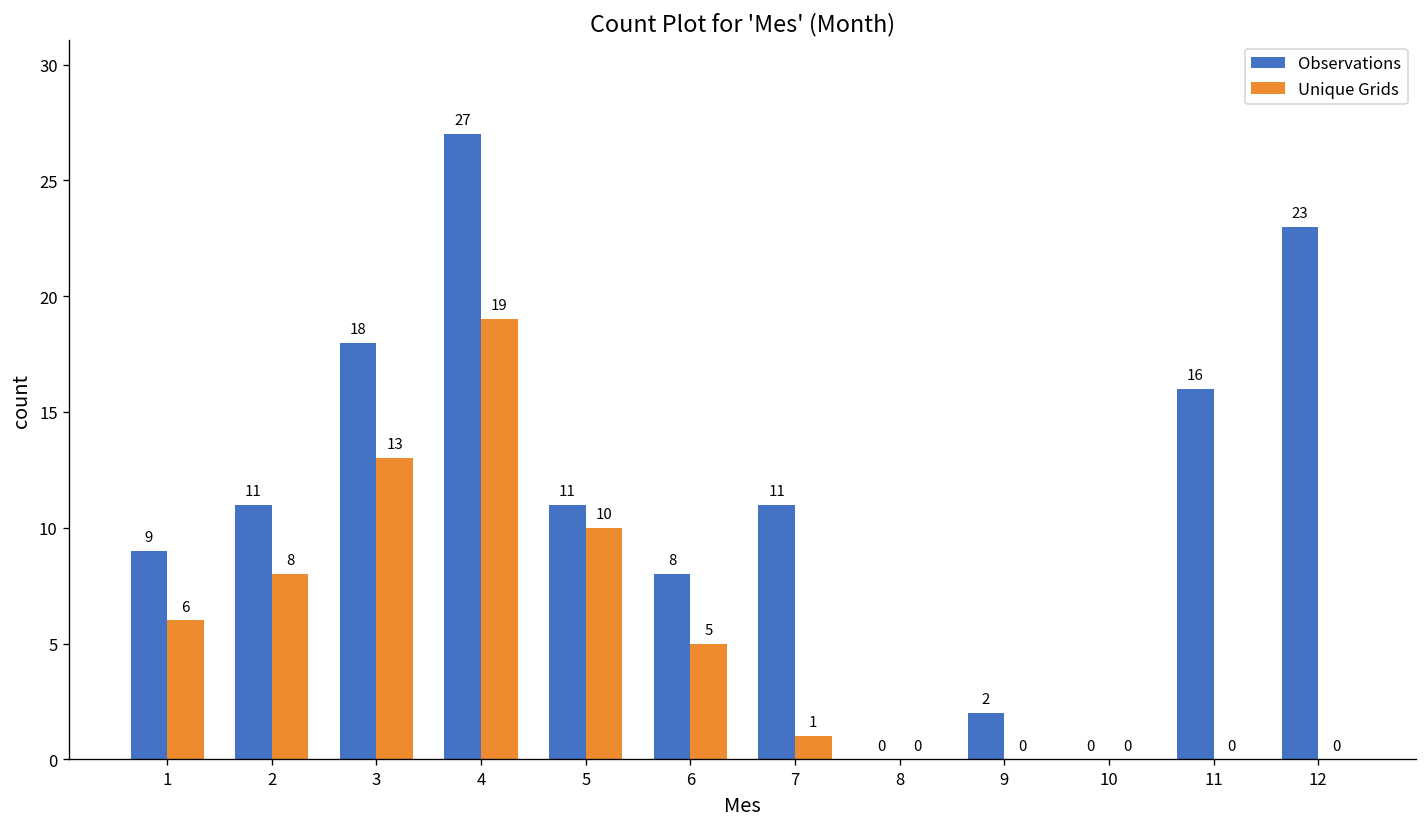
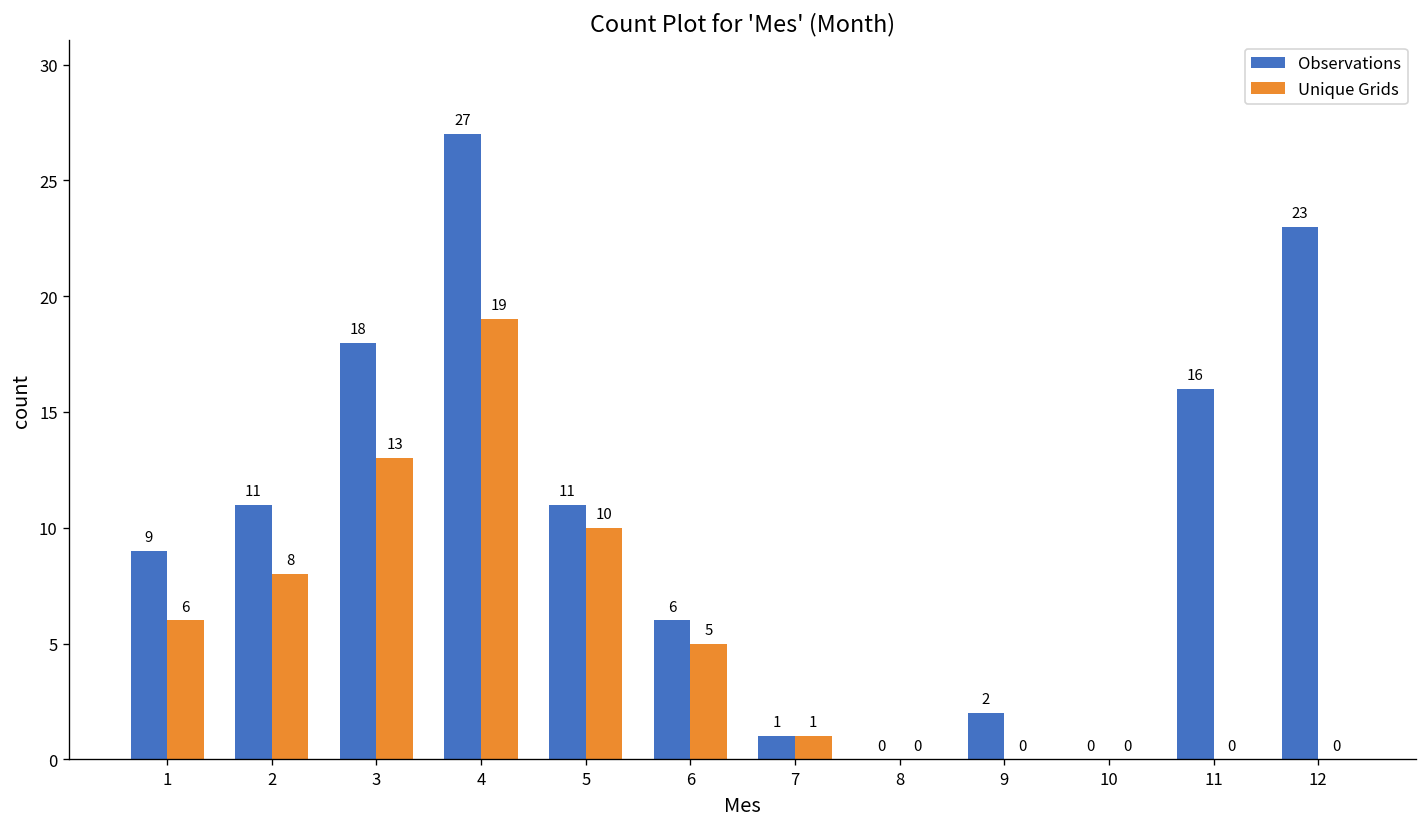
  {
    "Observations": {
      "1": 9,
      "2": 11,
      "3": 18,
      "4": 27,
      "5": 11,
-     "6": 8,
-     "7": 11,
+     "6": 6,
+     "7": 1,
      "8": 0,
      "9": 2,
      "10": 0,
      "11": 16,
      "12": 23
    },
    "Unique Grids": {
      "1": 6,
      "2": 8,
      "3": 13,
      "4": 19,
      "5": 10,
      "6": 5,
      "7": 1,
      "8": 0,
      "9": 0,
      "10": 0,
      "11": 0,
      "12": 0
    }
  }
